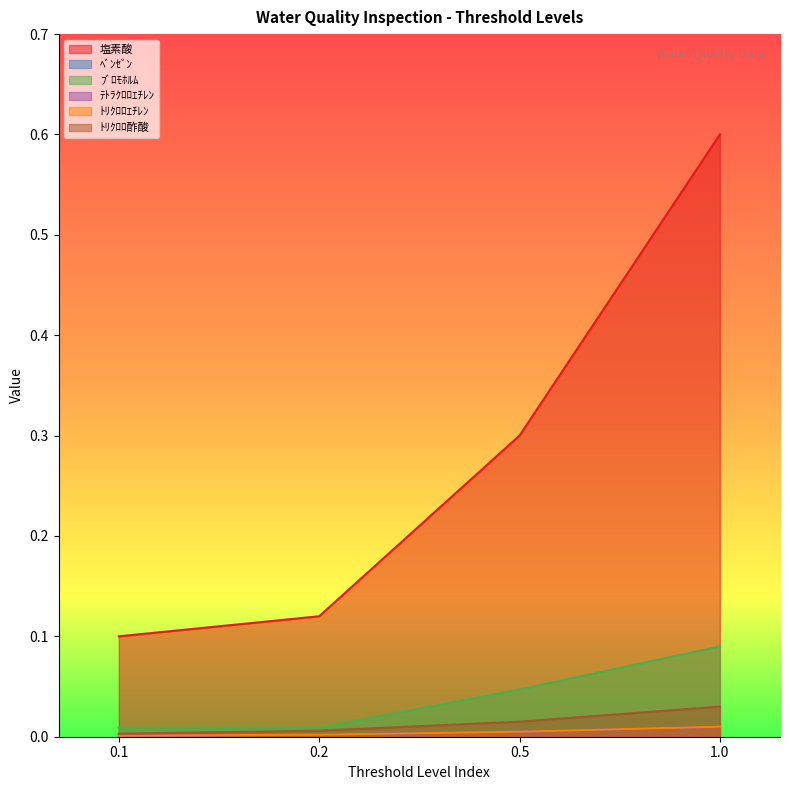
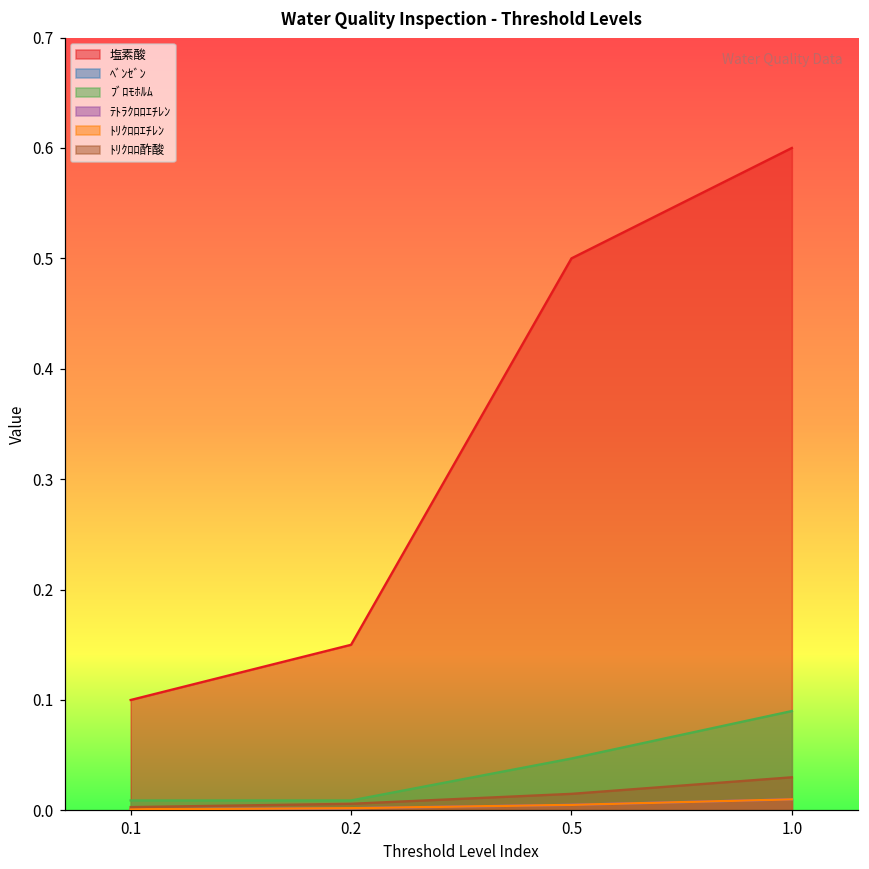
  {
    "塩素酸": {
      "0.1": 0.10,
-     "0.2": 0.12,
-     "0.5": 0.3,
+     "0.2": 0.15,
+     "0.5": 0.5,
      "1.0": 0.60
    },
    "ﾄﾘｸﾛﾛｴﾁﾚﾝ": {
      "0.2": 0.00,
      "0.5": 0.005,
      "1.0": 0.01
    },
    "ﾌﾞﾛﾓﾎﾙﾑ": {
      "0.1": 0.01,
      "0.2": 0.01,
      "0.5": 0.047,
      "1.0": 0.09
    },
    "ﾄﾘｸﾛﾛ酢酸": {
      "0.2": 0.006,
      "0.5": 0.015,
      "1.0": 0.03
    }
  }
